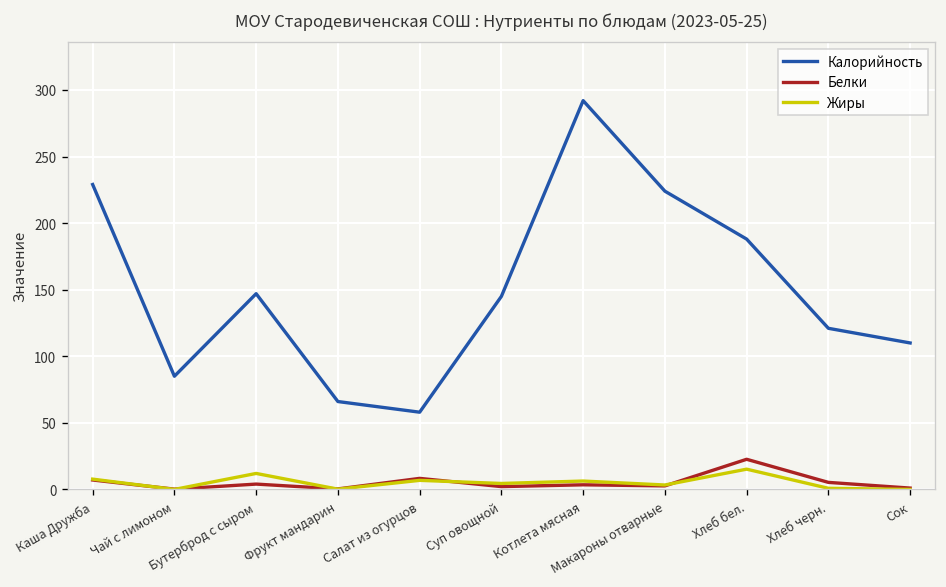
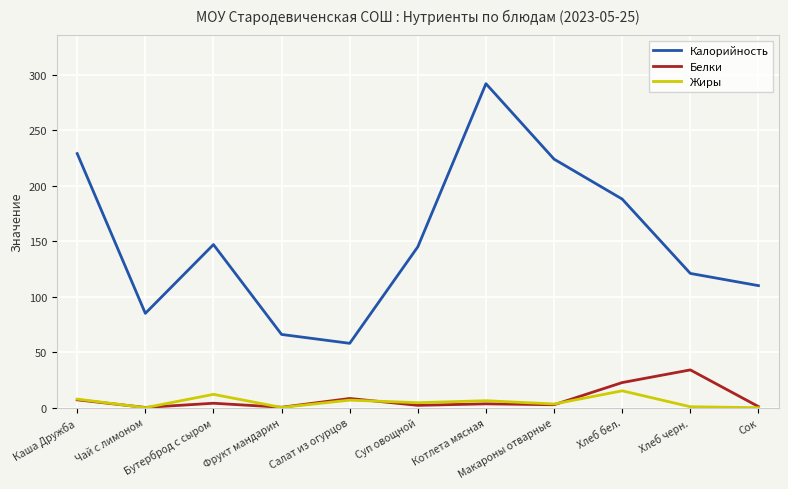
  {
    "Калорийность": {
      "Каша Дружба": 229,
      "Чай с лимоном": 85,
      "Бутерброд с сыром": 147,
      "Фрукт мандарин": 66,
      "Салат из огурцов": 58,
      "Суп овощной": 145,
      "Котлета мясная": 292,
      "Макароны отварные": 224,
      "Хлеб бел.": 188,
      "Хлеб черн.": 121,
      "Сок": 110
    },
    "Белки": {
      "Бутерброд с сыром": 4,
      "Суп овощной": 2,
      "Котлета мясная": 3,
      "Хлеб бел.": 23,
-     "Хлеб черн.": 5
+     "Хлеб черн.": 34
    },
    "Жиры": {
      "Бутерброд с сыром": 12,
      "Суп овощной": 4,
      "Котлета мясная": 6,
      "Хлеб бел.": 15,
      "Хлеб черн.": 1
    }
  }
